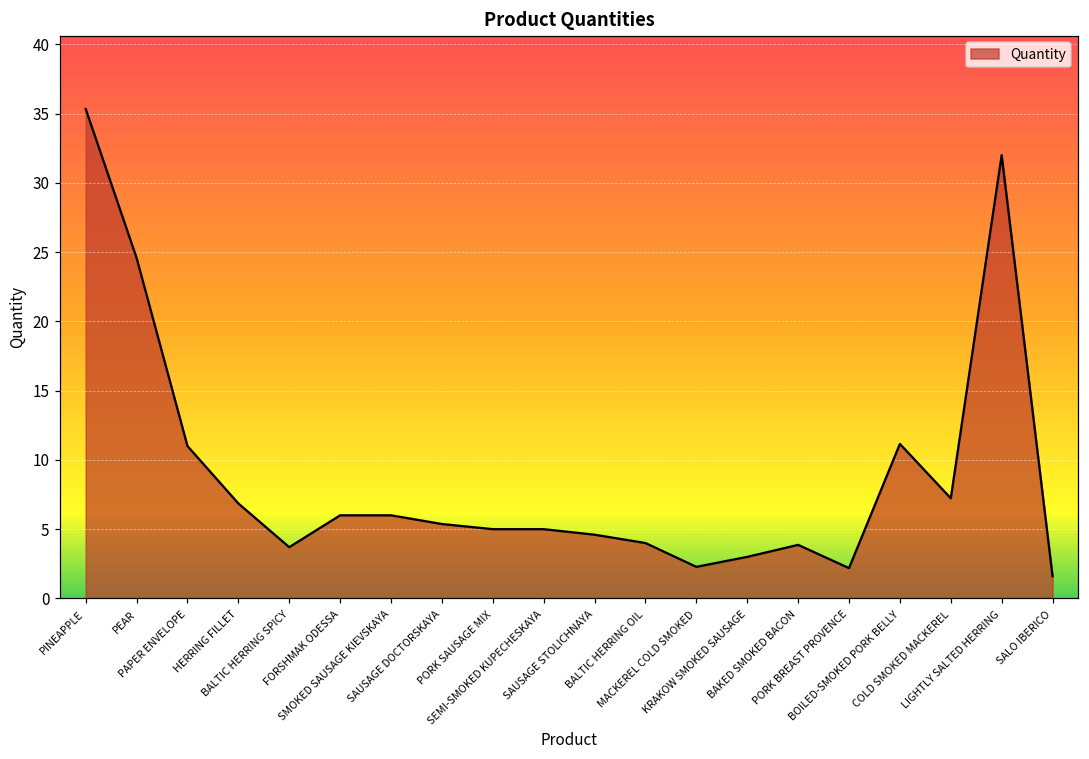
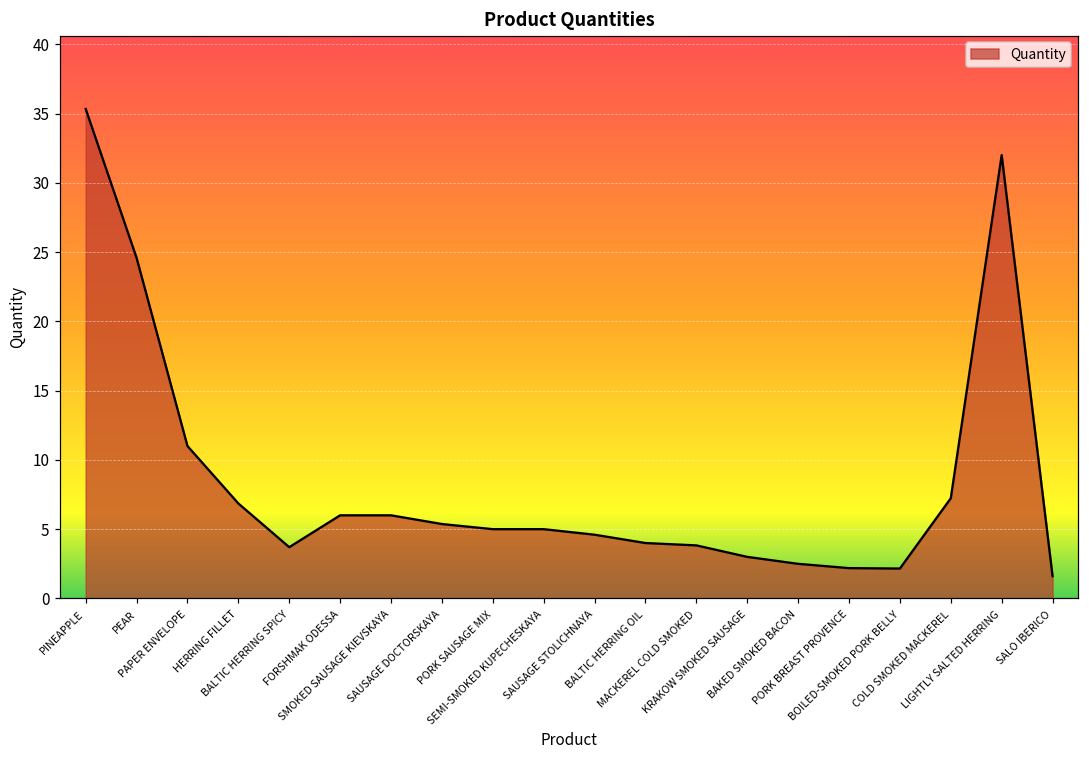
  {
    "PINEAPPLE": 35.3,
    "PEAR": 24.6,
    "PAPER ENVELOPE": 11.0,
    "HERRING FILLET": 6.9,
    "BALTIC HERRING SPICY": 3.7,
    "FORSHMAK ODESSA": 6.0,
    "SMOKED SAUSAGE KIEVSKAYA": 6.0,
    "SAUSAGE DOCTORSKAYA": 5.4,
    "PORK SAUSAGE MIX": 5.0,
    "SEMI-SMOKED KUPECHESKAYA": 5.0,
    "SAUSAGE STOLICHNAYA": 4.6,
    "BALTIC HERRING OIL": 4.0,
-   "MACKEREL COLD SMOKED": 2.3,
+   "MACKEREL COLD SMOKED": 3.8,
    "KRAKOW SMOKED SAUSAGE": 3.0,
-   "BAKED SMOKED BACON": 3.9,
+   "BAKED SMOKED BACON": 2.5,
    "PORK BREAST PROVENCE": 2.2,
-   "BOILED-SMOKED PORK BELLY": 11.2,
+   "BOILED-SMOKED PORK BELLY": 2.2,
    "COLD SMOKED MACKEREL": 7.2,
    "LIGHTLY SALTED HERRING": 32.0,
    "SALO IBERICO": 1.6
  }
